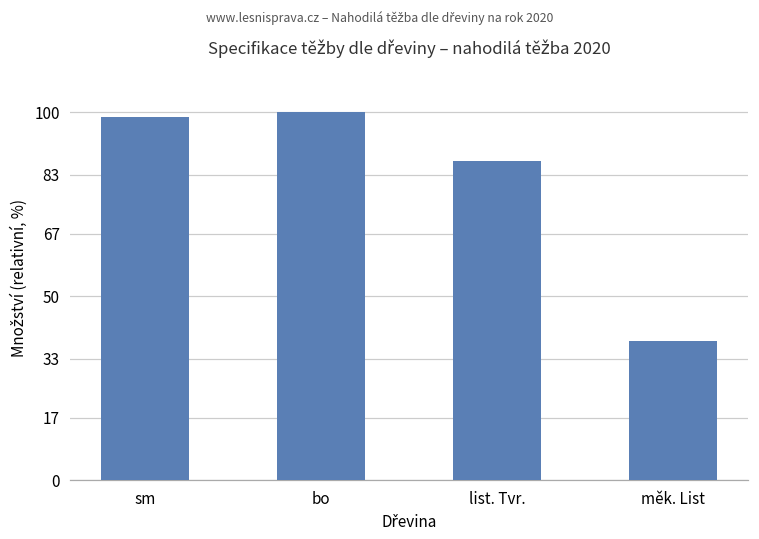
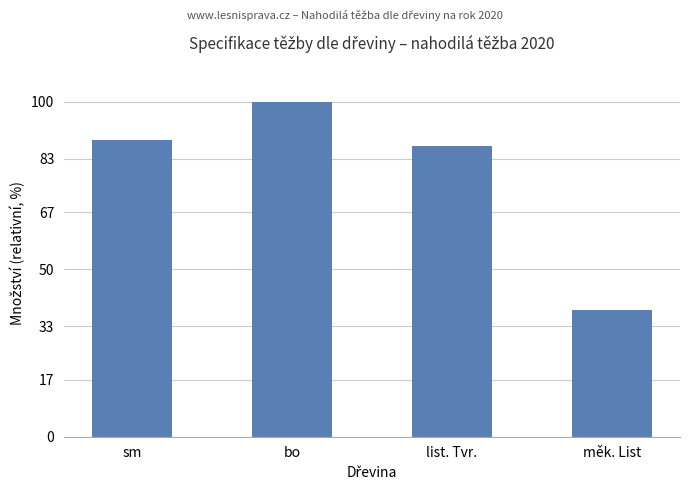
  {
-   "sm": 99,
+   "sm": 89,
    "bo": 100,
    "list. Tvr.": 87,
    "měk. List": 38
  }
